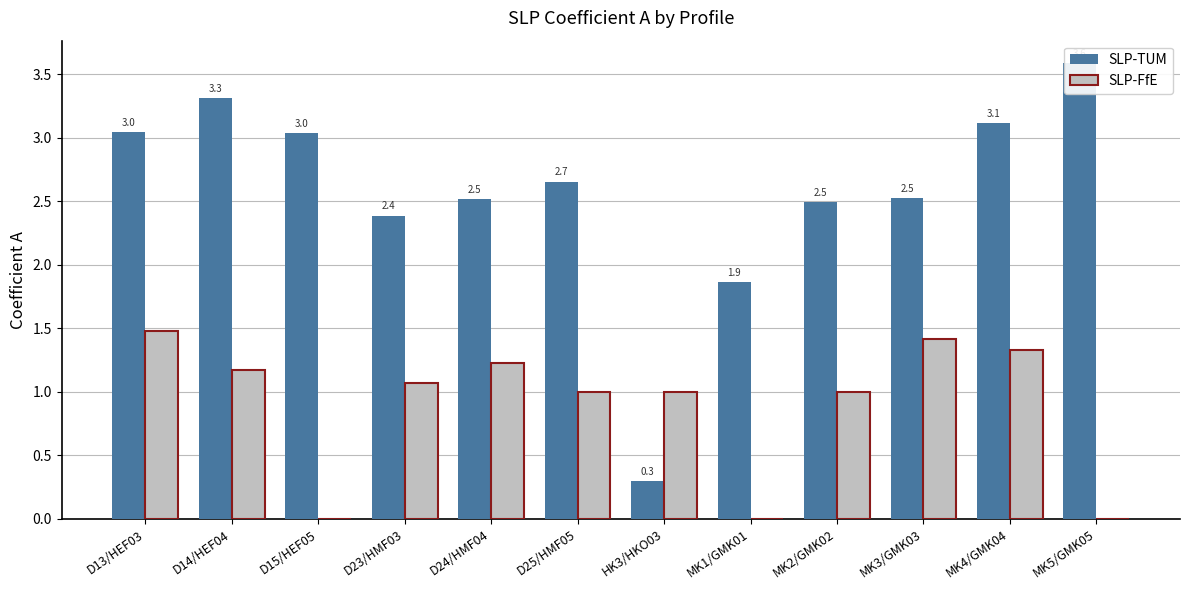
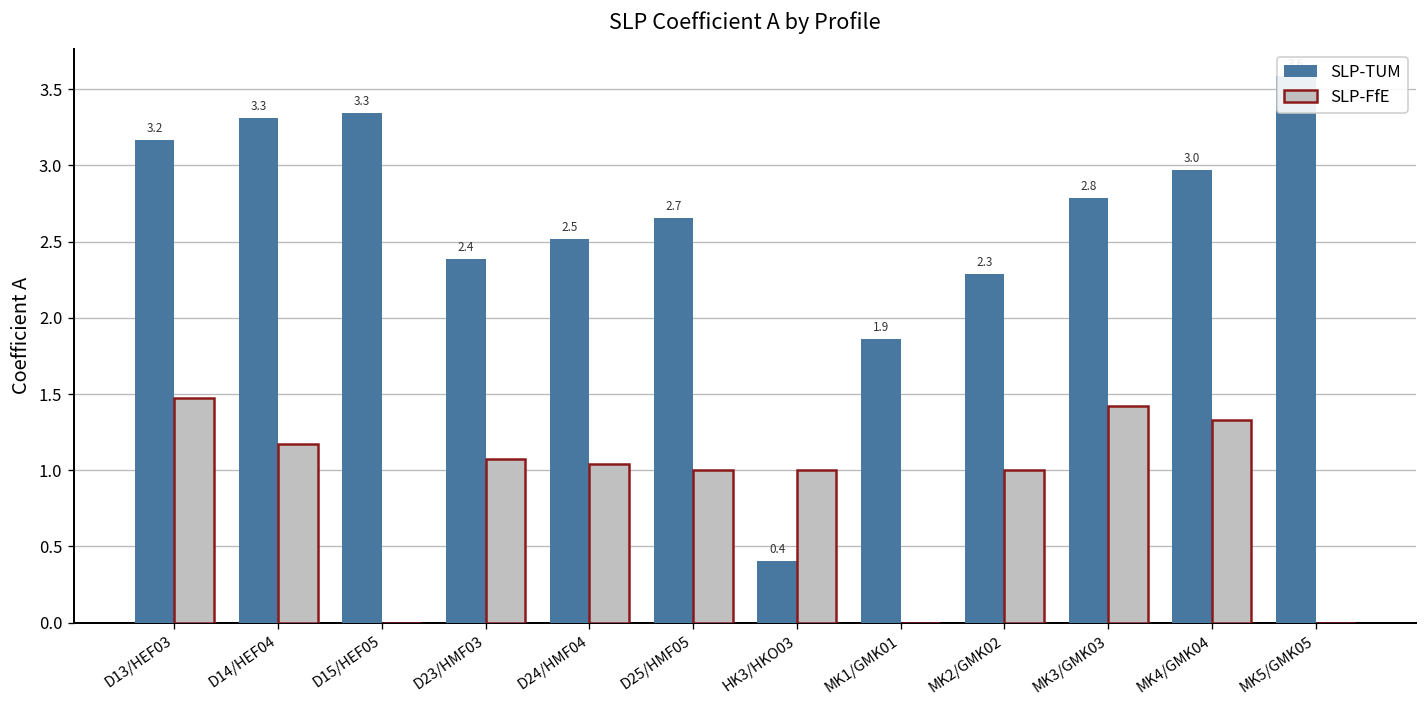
  {
    "SLP-TUM": {
-     "D13/HEF03": 3.0,
+     "D13/HEF03": 3.2,
      "D14/HEF04": 3.3,
-     "D15/HEF05": 3.0,
+     "D15/HEF05": 3.3,
      "D23/HMF03": 2.4,
      "D24/HMF04": 2.5,
      "D25/HMF05": 2.7,
-     "HK3/HKO03": 0.3,
+     "HK3/HKO03": 0.4,
      "MK1/GMK01": 1.9,
-     "MK2/GMK02": 2.5,
-     "MK3/GMK03": 2.5,
-     "MK4/GMK04": 3.1
+     "MK2/GMK02": 2.3,
+     "MK3/GMK03": 2.8,
+     "MK4/GMK04": 3.0
    },
    "SLP-FfE": {
      "D13/HEF03": 1.48,
      "D14/HEF04": 1.18,
      "D15/HEF05": 0.00,
      "D23/HMF03": 1.07,
-     "D24/HMF04": 1.23,
+     "D24/HMF04": 1.04,
      "D25/HMF05": 1.00,
      "HK3/HKO03": 1.00,
      "MK1/GMK01": 0.00,
      "MK2/GMK02": 1.00,
      "MK3/GMK03": 1.42,
      "MK4/GMK04": 1.33,
      "MK5/GMK05": 0.00
    }
  }
